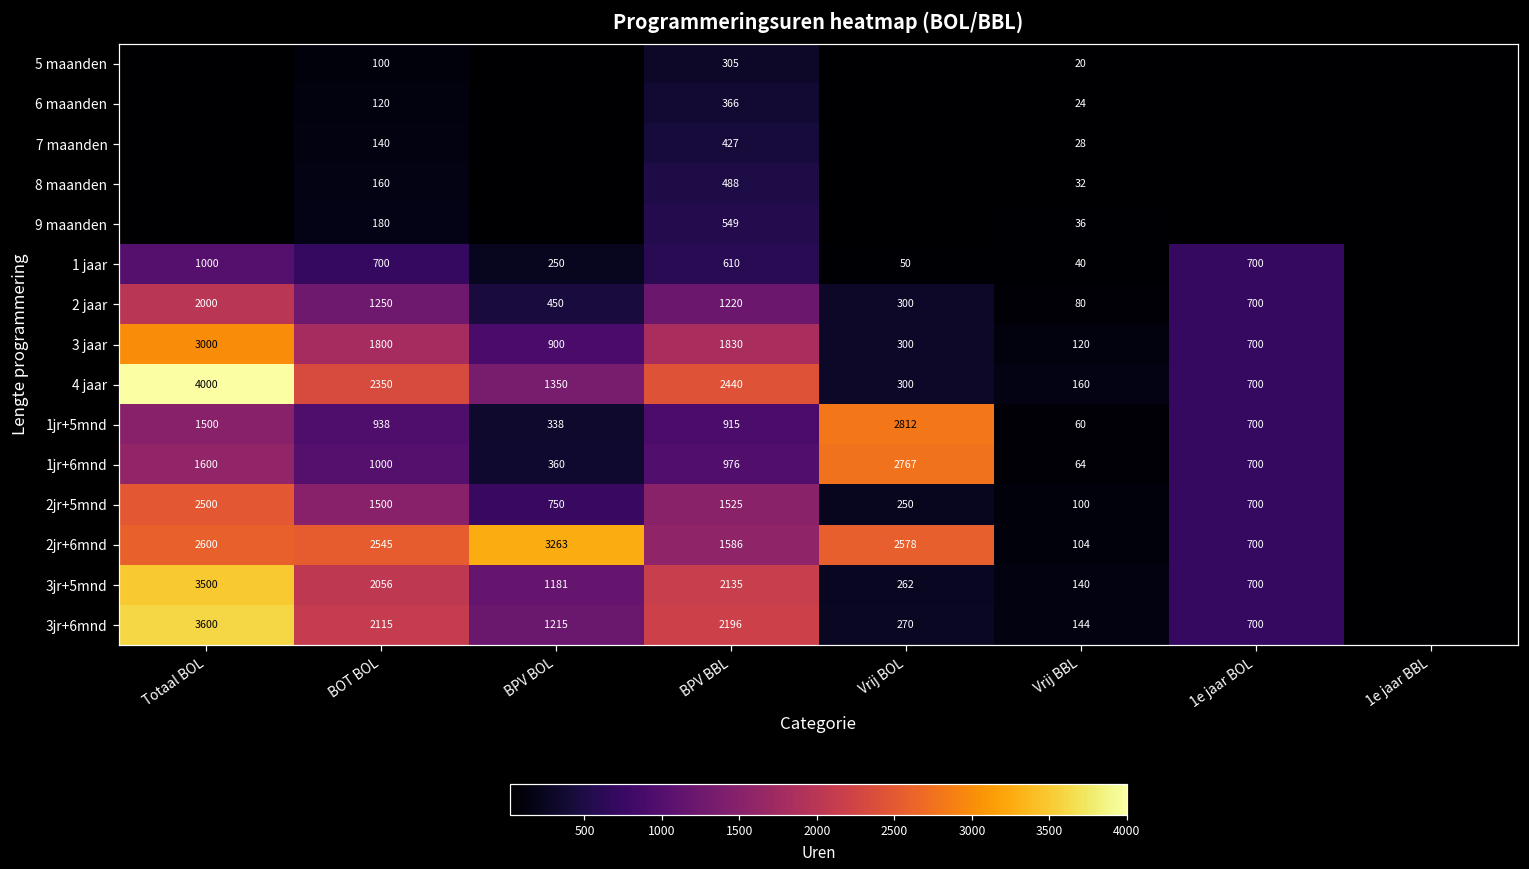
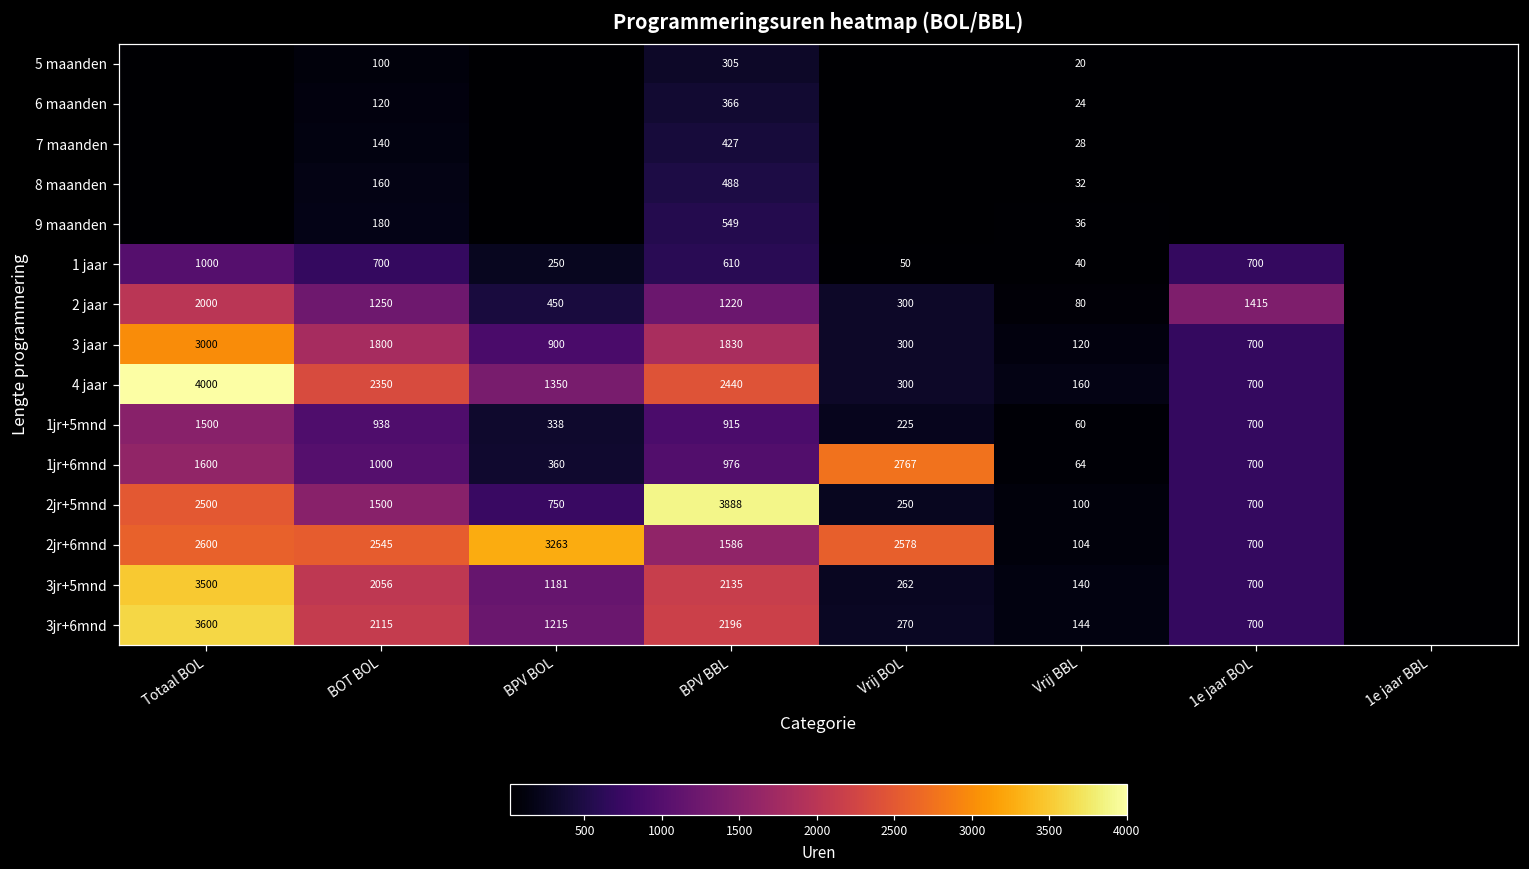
  {
    "5 maanden": {
      "BOT BOL": 100,
      "BPV BBL": 305,
      "Vrij BBL": 20
    },
    "6 maanden": {
      "BOT BOL": 120,
      "BPV BBL": 366,
      "Vrij BBL": 24
    },
    "7 maanden": {
      "BOT BOL": 140,
      "BPV BBL": 427,
      "Vrij BBL": 28
    },
    "8 maanden": {
      "BOT BOL": 160,
      "BPV BBL": 488,
      "Vrij BBL": 32
    },
    "9 maanden": {
      "BOT BOL": 180,
      "BPV BBL": 549,
      "Vrij BBL": 36
    },
    "1 jaar": {
      "Totaal BOL": 1000,
      "BOT BOL": 700,
      "BPV BOL": 250,
      "BPV BBL": 610,
      "Vrij BOL": 50,
      "Vrij BBL": 40,
      "1e jaar BOL": 700
    },
    "2 jaar": {
      "Totaal BOL": 2000,
      "BOT BOL": 1250,
      "BPV BOL": 450,
      "BPV BBL": 1220,
      "Vrij BOL": 300,
      "Vrij BBL": 80,
-     "1e jaar BOL": 700
+     "1e jaar BOL": 1415
    },
    "3 jaar": {
      "Totaal BOL": 3000,
      "BOT BOL": 1800,
      "BPV BOL": 900,
      "BPV BBL": 1830,
      "Vrij BOL": 300,
      "Vrij BBL": 120,
      "1e jaar BOL": 700
    },
    "4 jaar": {
      "Totaal BOL": 4000,
      "BOT BOL": 2350,
      "BPV BOL": 1350,
      "BPV BBL": 2440,
      "Vrij BOL": 300,
      "Vrij BBL": 160,
      "1e jaar BOL": 700
    },
    "1jr+5mnd": {
      "Totaal BOL": 1500,
      "BOT BOL": 938,
      "BPV BOL": 338,
      "BPV BBL": 915,
-     "Vrij BOL": 2812,
+     "Vrij BOL": 225,
      "Vrij BBL": 60,
      "1e jaar BOL": 700
    },
    "1jr+6mnd": {
      "Totaal BOL": 1600,
      "BOT BOL": 1000,
      "BPV BOL": 360,
      "BPV BBL": 976,
      "Vrij BOL": 2767,
      "Vrij BBL": 64,
      "1e jaar BOL": 700
    },
    "2jr+5mnd": {
      "Totaal BOL": 2500,
      "BOT BOL": 1500,
      "BPV BOL": 750,
-     "BPV BBL": 1525,
+     "BPV BBL": 3888,
      "Vrij BOL": 250,
      "Vrij BBL": 100,
      "1e jaar BOL": 700
    },
    "2jr+6mnd": {
      "Totaal BOL": 2600,
      "BOT BOL": 2545,
      "BPV BOL": 3263,
      "BPV BBL": 1586,
      "Vrij BOL": 2578,
      "Vrij BBL": 104,
      "1e jaar BOL": 700
    },
    "3jr+5mnd": {
      "Totaal BOL": 3500,
      "BOT BOL": 2056,
      "BPV BOL": 1181,
      "BPV BBL": 2135,
      "Vrij BOL": 262,
      "Vrij BBL": 140,
      "1e jaar BOL": 700
    },
    "3jr+6mnd": {
      "Totaal BOL": 3600,
      "BOT BOL": 2115,
      "BPV BOL": 1215,
      "BPV BBL": 2196,
      "Vrij BOL": 270,
      "Vrij BBL": 144,
      "1e jaar BOL": 700
    }
  }
